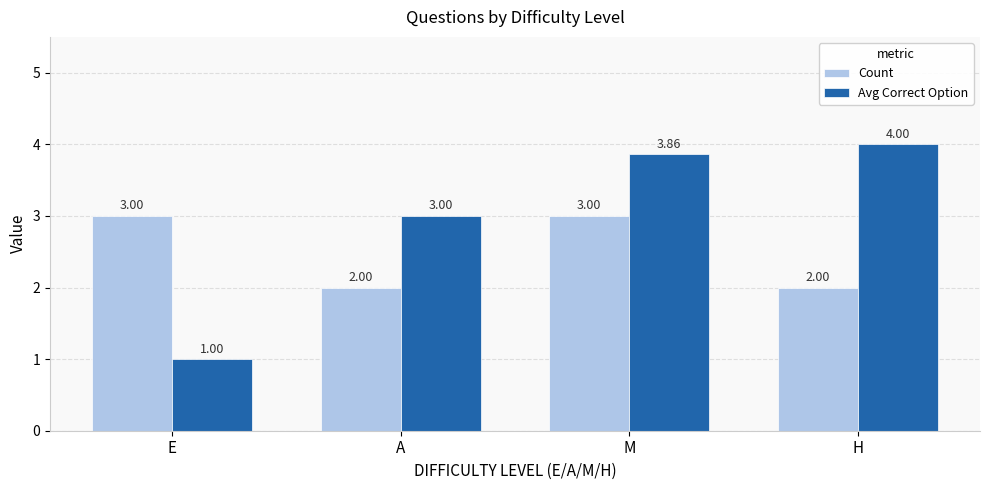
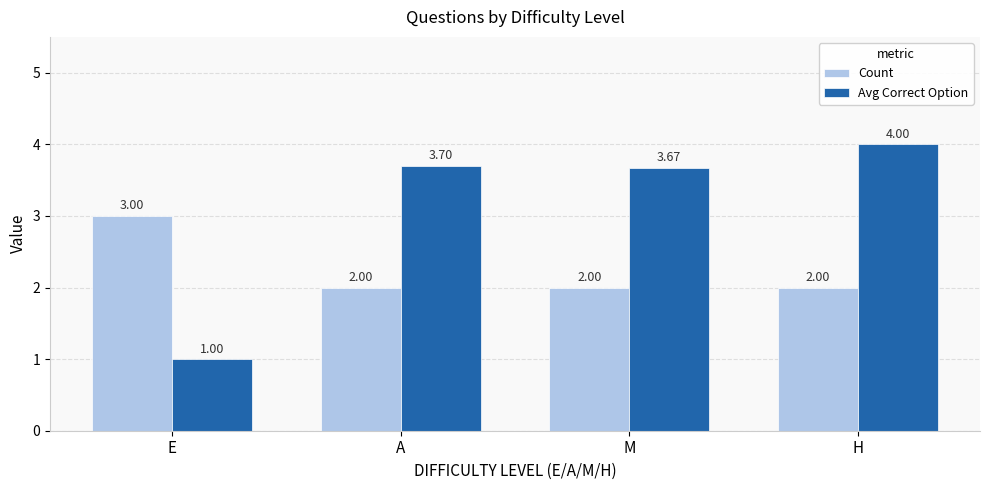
  {
    "Count": {
      "E": 3.00,
      "A": 2.00,
-     "M": 3.00,
+     "M": 2.00,
      "H": 2.00
    },
    "Avg Correct Option": {
      "E": 1.00,
-     "A": 3.00,
-     "M": 3.86,
+     "A": 3.70,
+     "M": 3.67,
      "H": 4.00
    }
  }
